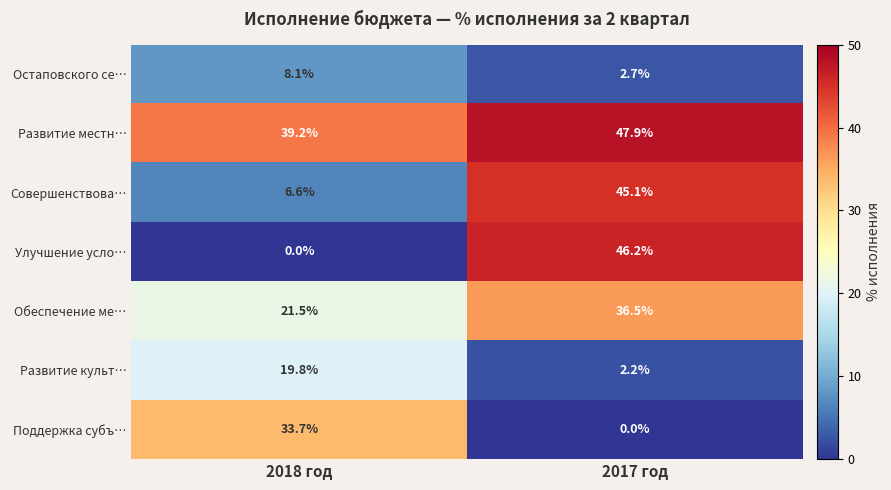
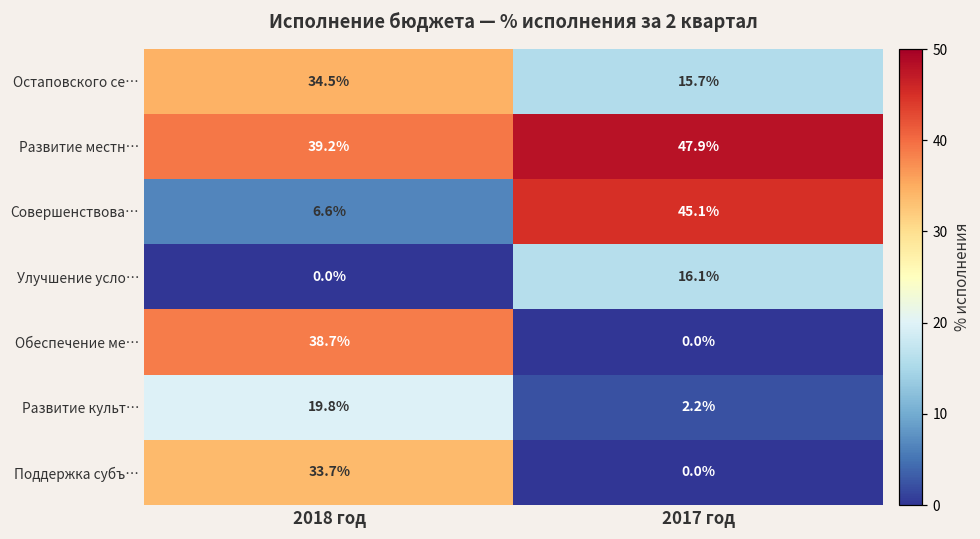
  {
    "Остаповского се…": {
-     "2018 год": "8.1%",
-     "2017 год": "2.7%"
+     "2018 год": "34.5%",
+     "2017 год": "15.7%"
    },
    "Развитие местн…": {
      "2018 год": "39.2%",
      "2017 год": "47.9%"
    },
    "Совершенствова…": {
      "2018 год": "6.6%",
      "2017 год": "45.1%"
    },
    "Улучшение усло…": {
      "2018 год": "0.0%",
-     "2017 год": "46.2%"
+     "2017 год": "16.1%"
    },
    "Обеспечение ме…": {
-     "2018 год": "21.5%",
-     "2017 год": "36.5%"
+     "2018 год": "38.7%",
+     "2017 год": "0.0%"
    },
    "Развитие культ…": {
      "2018 год": "19.8%",
      "2017 год": "2.2%"
    },
    "Поддержка субъ…": {
      "2018 год": "33.7%",
      "2017 год": "0.0%"
    }
  }
